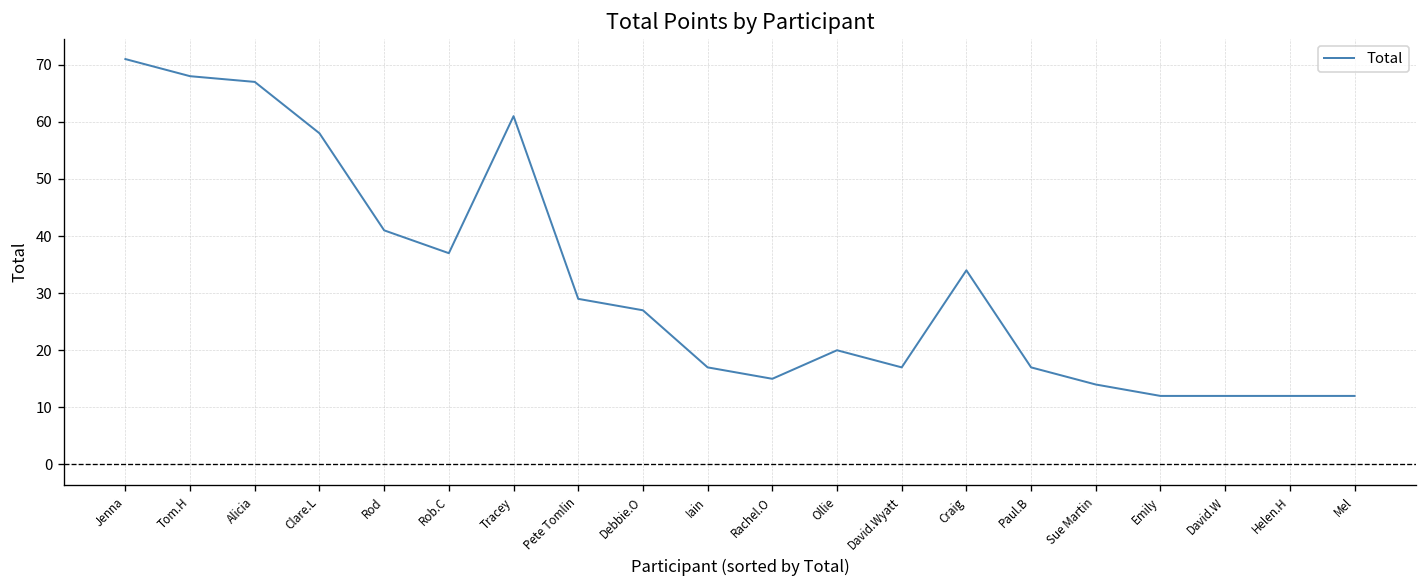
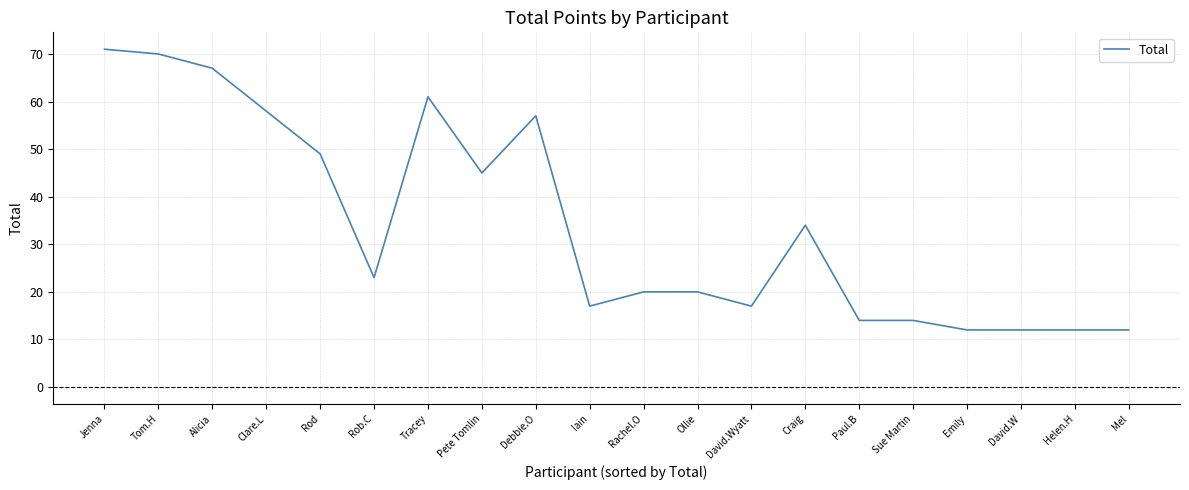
  {
    "Jenna": 71,
-   "Tom.H": 68,
+   "Tom.H": 70,
    "Alicia": 67,
    "Clare.L": 58,
-   "Rod": 41,
-   "Rob.C": 37,
+   "Rod": 49,
+   "Rob.C": 23,
    "Tracey": 61,
-   "Pete Tomlin": 29,
-   "Debbie.O": 27,
+   "Pete Tomlin": 45,
+   "Debbie.O": 57,
    "Iain": 17,
-   "Rachel.O": 15,
+   "Rachel.O": 20,
    "Ollie": 20,
    "David.Wyatt": 17,
    "Craig": 34,
-   "Paul.B": 17,
+   "Paul.B": 14,
    "Sue Martin": 14,
    "Emily": 12,
    "David.W": 12,
    "Helen.H": 12,
    "Mel": 12
  }
